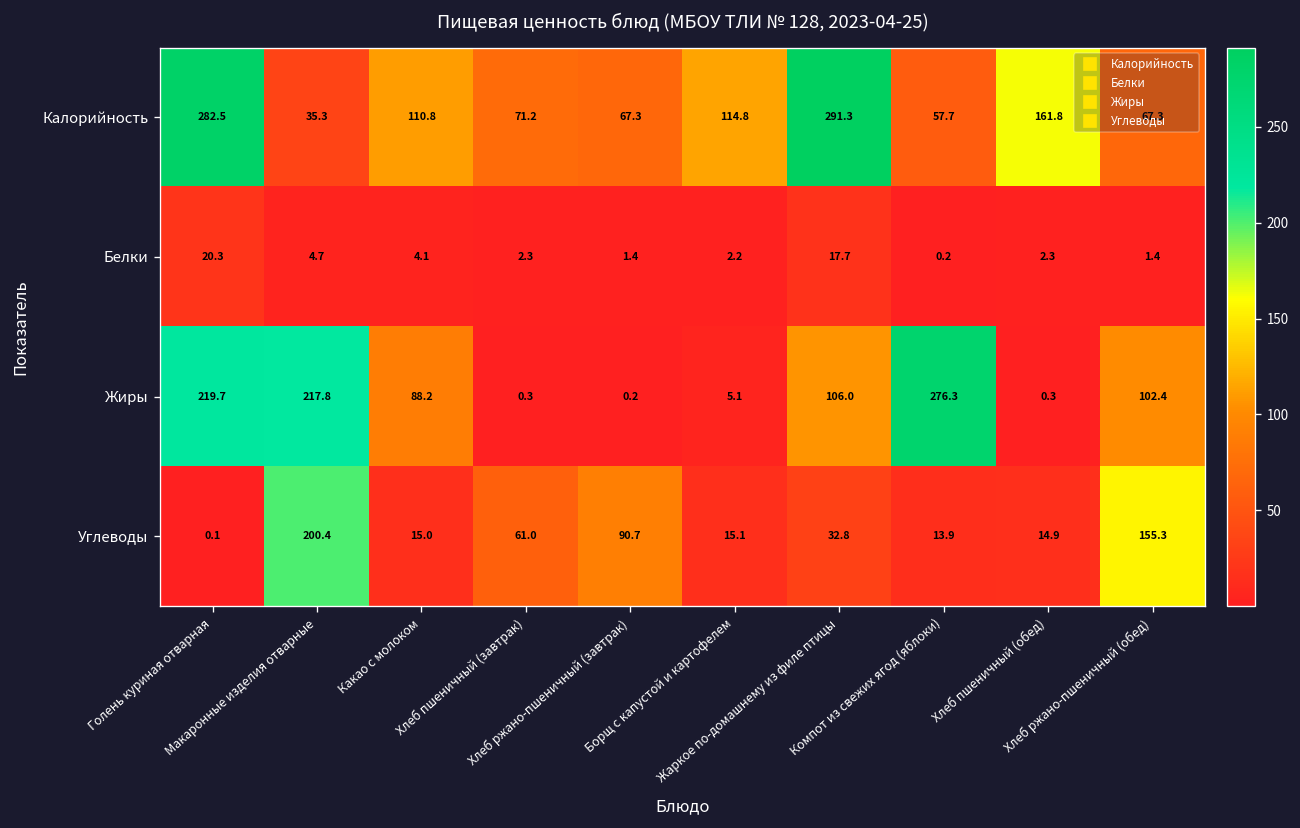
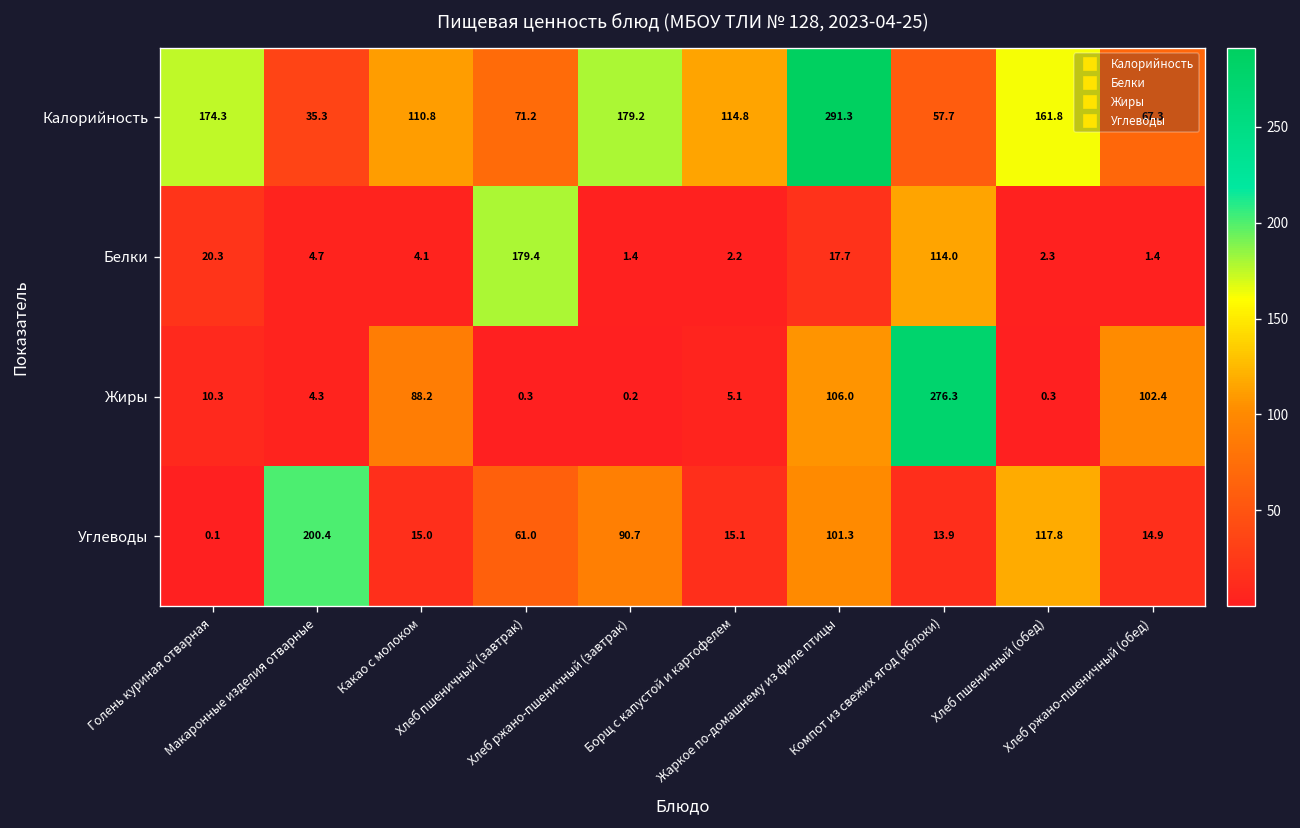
  {
    "Калорийность": {
-     "Голень куриная отварная": 282.5,
+     "Голень куриная отварная": 174.3,
      "Макаронные изделия отварные": 35.3,
      "Какао с молоком": 110.8,
      "Хлеб пшеничный (завтрак)": 71.2,
-     "Хлеб ржано-пшеничный (завтрак)": 67.3,
+     "Хлеб ржано-пшеничный (завтрак)": 179.2,
      "Борщ с капустой и картофелем": 114.8,
      "Жаркое по-домашнему из филе птицы": 291.3,
      "Компот из свежих ягод (яблоки)": 57.7,
      "Хлеб пшеничный (обед)": 161.8
    },
    "Белки": {
      "Голень куриная отварная": 20.3,
      "Макаронные изделия отварные": 4.7,
      "Какао с молоком": 4.1,
-     "Хлеб пшеничный (завтрак)": 2.3,
+     "Хлеб пшеничный (завтрак)": 179.4,
      "Хлеб ржано-пшеничный (завтрак)": 1.4,
      "Борщ с капустой и картофелем": 2.2,
      "Жаркое по-домашнему из филе птицы": 17.7,
-     "Компот из свежих ягод (яблоки)": 0.2,
+     "Компот из свежих ягод (яблоки)": 114.0,
      "Хлеб пшеничный (обед)": 2.3,
      "Хлеб ржано-пшеничный (обед)": 1.4
    },
    "Жиры": {
-     "Голень куриная отварная": 219.7,
-     "Макаронные изделия отварные": 217.8,
+     "Голень куриная отварная": 10.3,
+     "Макаронные изделия отварные": 4.3,
      "Какао с молоком": 88.2,
      "Хлеб пшеничный (завтрак)": 0.3,
      "Хлеб ржано-пшеничный (завтрак)": 0.2,
      "Борщ с капустой и картофелем": 5.1,
      "Жаркое по-домашнему из филе птицы": 106.0,
      "Компот из свежих ягод (яблоки)": 276.3,
      "Хлеб пшеничный (обед)": 0.3,
      "Хлеб ржано-пшеничный (обед)": 102.4
    },
    "Углеводы": {
      "Голень куриная отварная": 0.1,
      "Макаронные изделия отварные": 200.4,
      "Какао с молоком": 15.0,
      "Хлеб пшеничный (завтрак)": 61.0,
      "Хлеб ржано-пшеничный (завтрак)": 90.7,
      "Борщ с капустой и картофелем": 15.1,
-     "Жаркое по-домашнему из филе птицы": 32.8,
+     "Жаркое по-домашнему из филе птицы": 101.3,
      "Компот из свежих ягод (яблоки)": 13.9,
-     "Хлеб пшеничный (обед)": 14.9,
-     "Хлеб ржано-пшеничный (обед)": 155.3
+     "Хлеб пшеничный (обед)": 117.8,
+     "Хлеб ржано-пшеничный (обед)": 14.9
    }
  }
